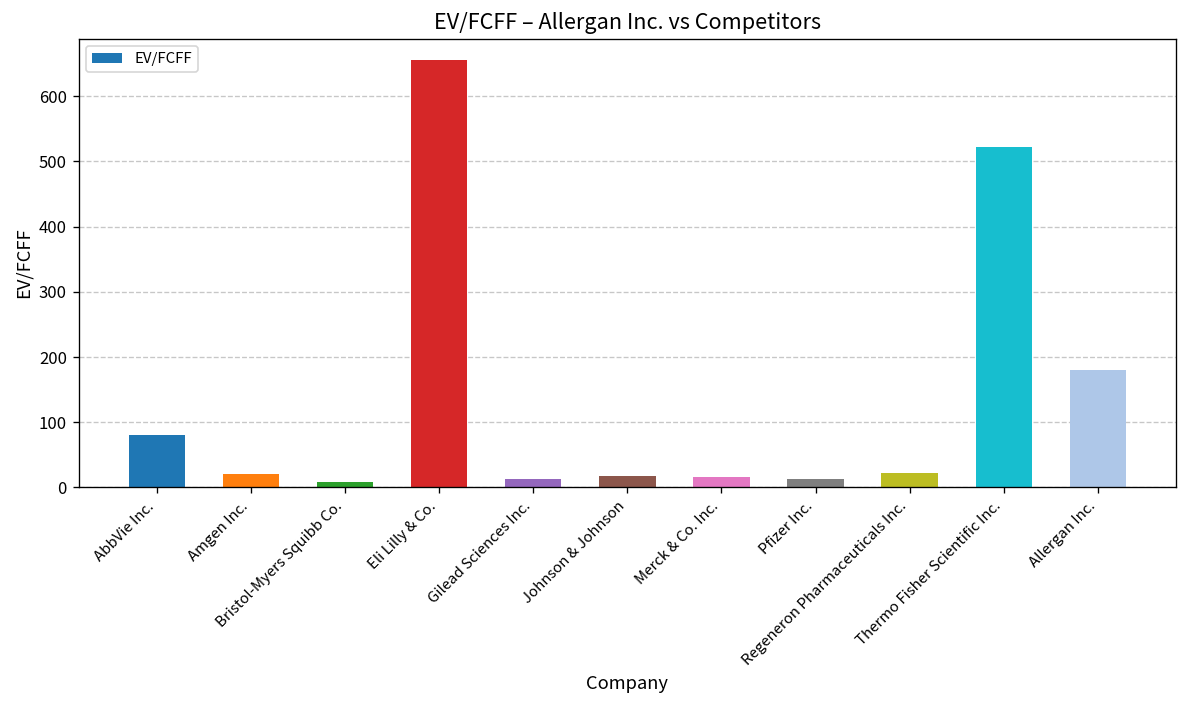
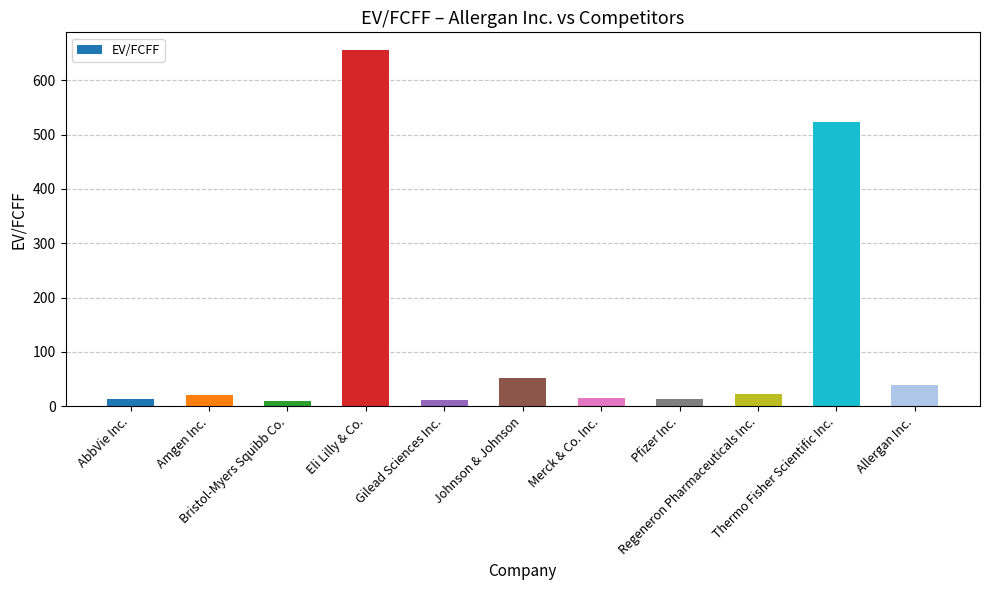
  {
-   "AbbVie Inc.": 80,
+   "AbbVie Inc.": 10,
    "Amgen Inc.": 20,
    "Bristol-Myers Squibb Co.": 10,
    "Eli Lilly & Co.": 660,
    "Gilead Sciences Inc.": 10,
-   "Johnson & Johnson": 20,
+   "Johnson & Johnson": 50,
    "Merck & Co. Inc.": 20,
    "Pfizer Inc.": 10,
    "Regeneron Pharmaceuticals Inc.": 20,
    "Thermo Fisher Scientific Inc.": 520,
-   "Allergan Inc.": 180
+   "Allergan Inc.": 40
  }
